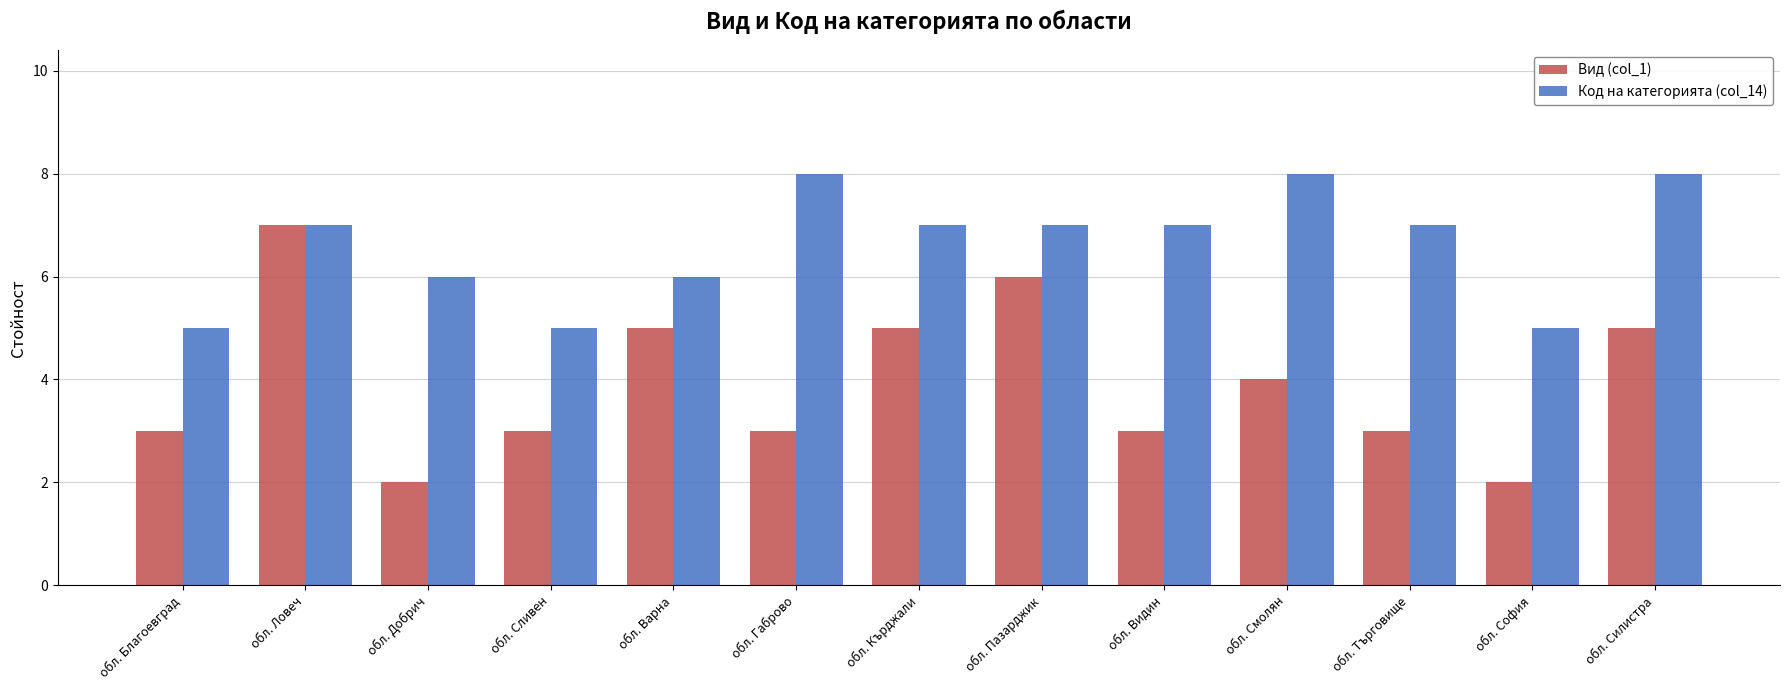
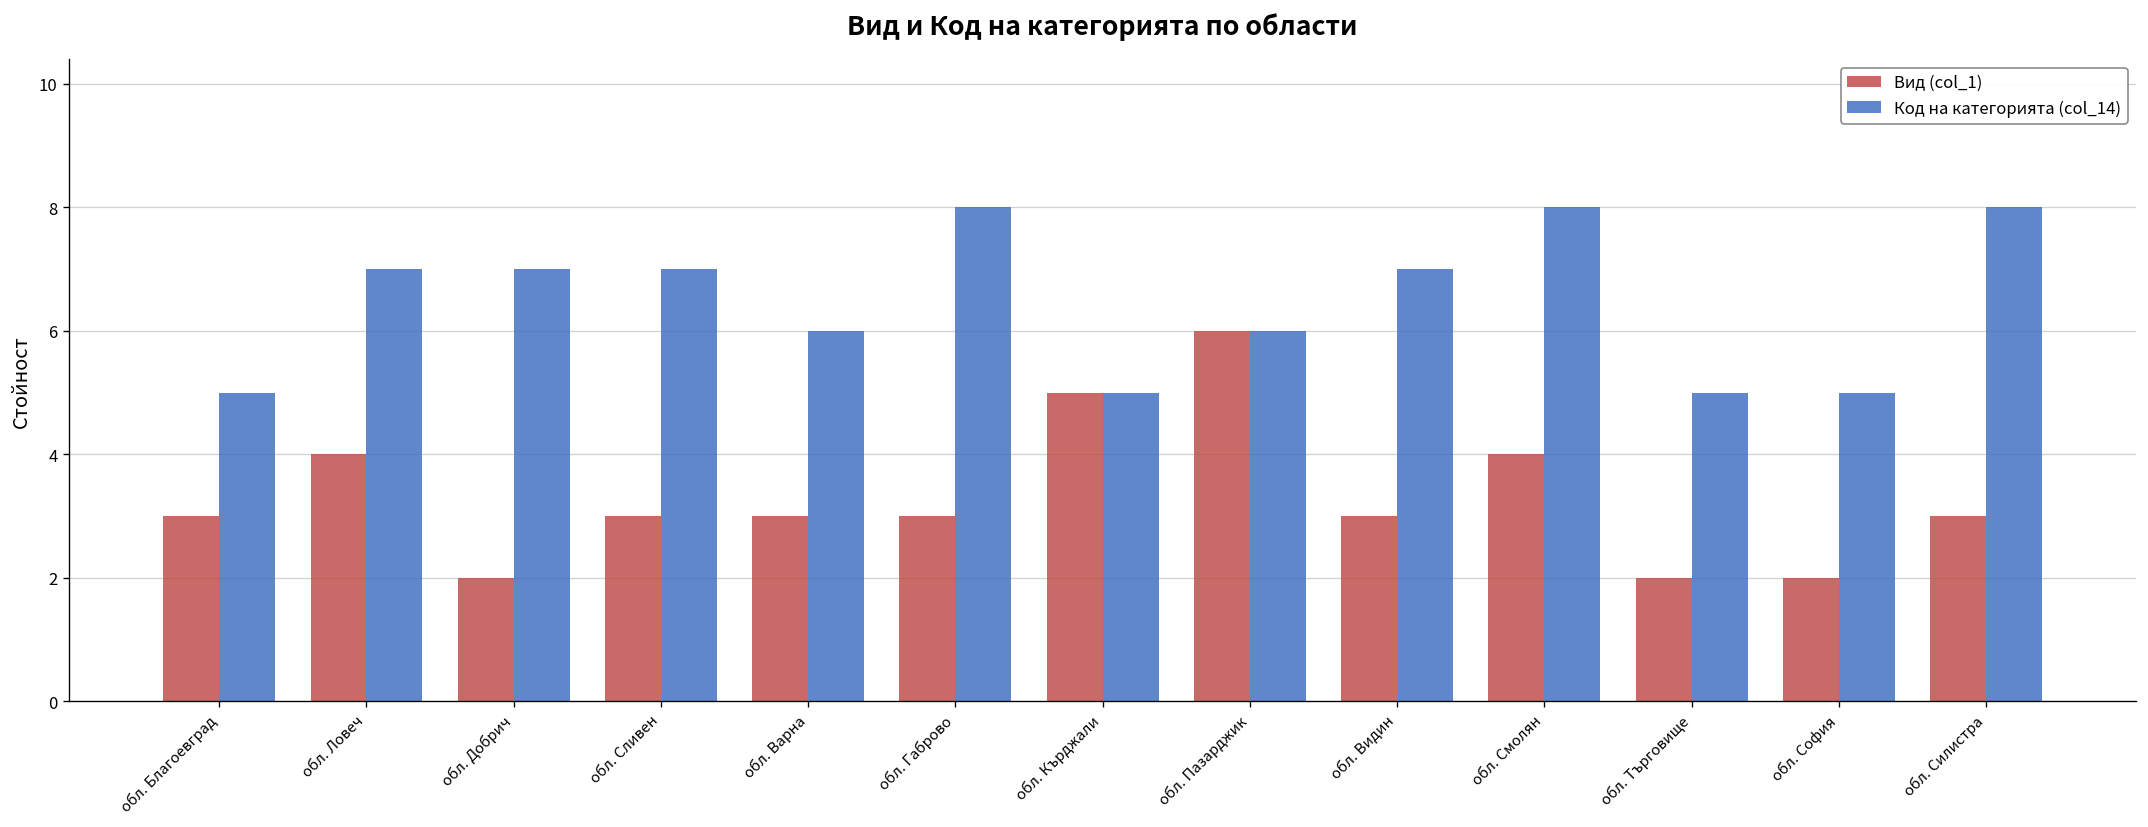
  {
    "Вид (col_1)": {
      "обл. Благоевград": 3,
-     "обл. Ловеч": 7,
+     "обл. Ловеч": 4,
      "обл. Добрич": 2,
      "обл. Сливен": 3,
-     "обл. Варна": 5,
+     "обл. Варна": 3,
      "обл. Габрово": 3,
      "обл. Кърджали": 5,
      "обл. Пазарджик": 6,
      "обл. Видин": 3,
      "обл. Смолян": 4,
-     "обл. Търговище": 3,
+     "обл. Търговище": 2,
      "обл. София": 2,
-     "обл. Силистра": 5
+     "обл. Силистра": 3
    },
    "Код на категорията (col_14)": {
      "обл. Благоевград": 5,
      "обл. Ловеч": 7,
-     "обл. Добрич": 6,
-     "обл. Сливен": 5,
+     "обл. Добрич": 7,
+     "обл. Сливен": 7,
      "обл. Варна": 6,
      "обл. Габрово": 8,
-     "обл. Кърджали": 7,
-     "обл. Пазарджик": 7,
+     "обл. Кърджали": 5,
+     "обл. Пазарджик": 6,
      "обл. Видин": 7,
      "обл. Смолян": 8,
-     "обл. Търговище": 7,
+     "обл. Търговище": 5,
      "обл. София": 5,
      "обл. Силистра": 8
    }
  }
